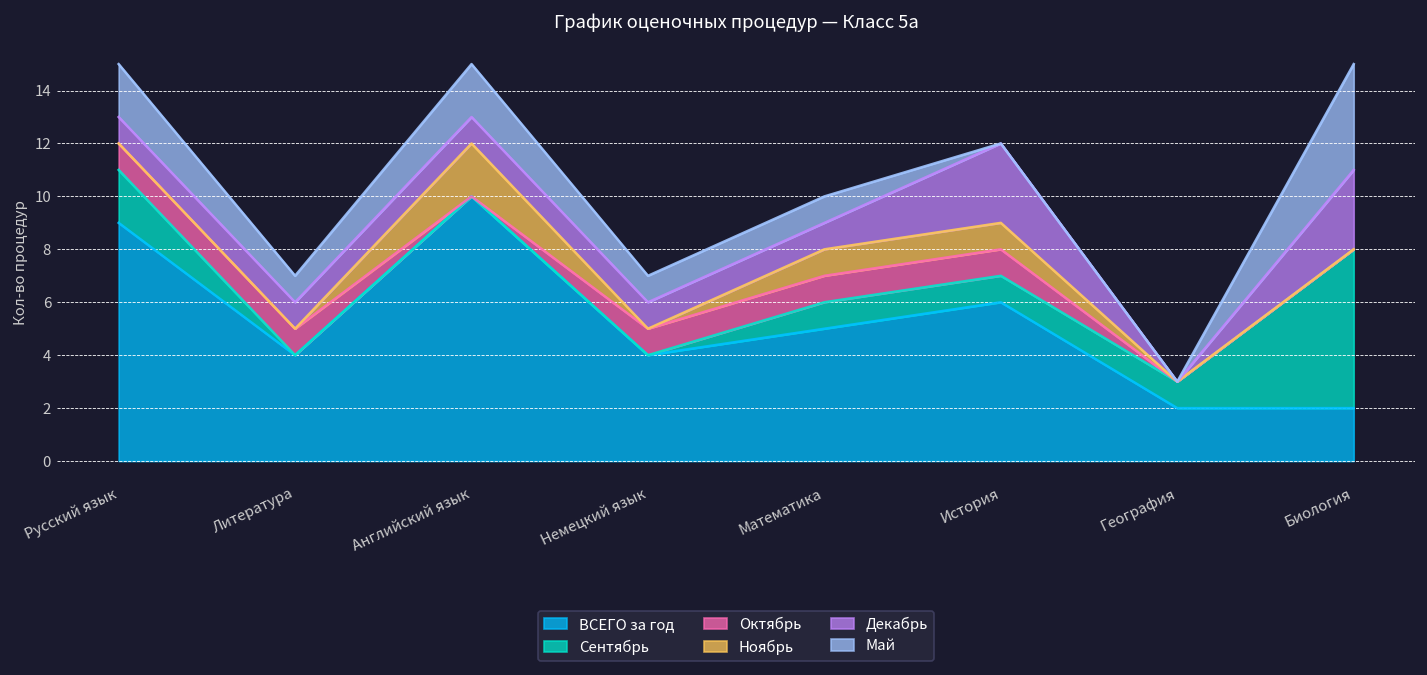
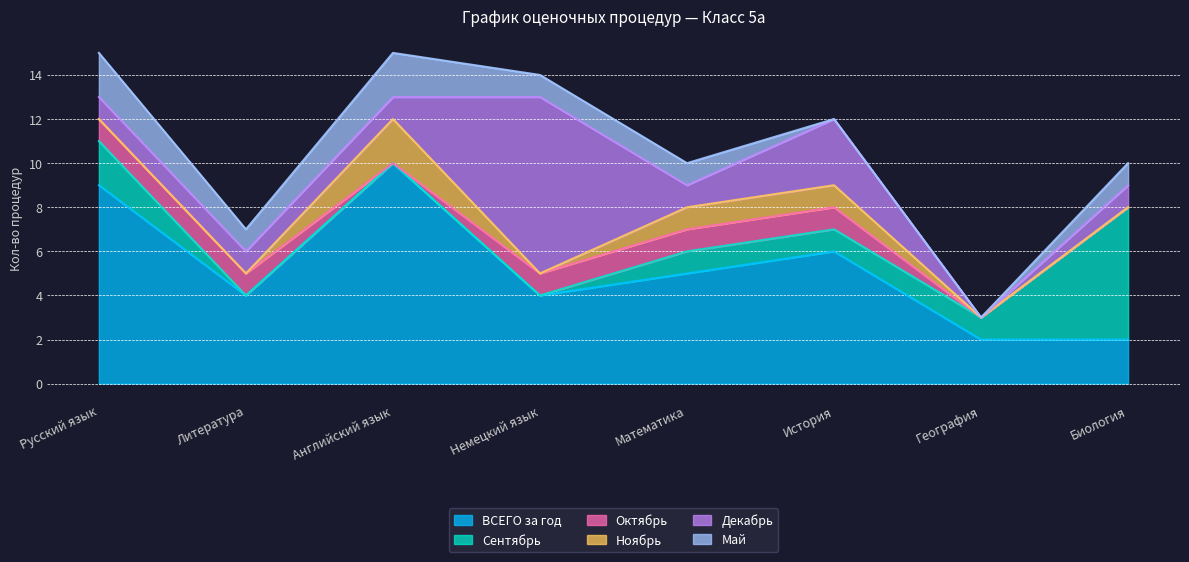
  {
    "ВСЕГО за год": {
      "Русский язык": 9,
      "Математика": 5,
      "История": 6,
      "География": 2,
      "Биология": 2
    },
    "Сентябрь": {
      "Русский язык": 2,
      "Математика": 1,
      "История": 1
    },
    "Октябрь": {
      "Математика": 1,
      "История": 1
    },
    "Ноябрь": {
      "Английский язык": 2,
      "Математика": 1,
      "История": 1
    },
    "Декабрь": {
      "Русский язык": 1,
      "Литература": 1,
      "Английский язык": 1,
-     "Немецкий язык": 1,
+     "Немецкий язык": 8,
      "Математика": 1,
-     "Биология": 3
+     "Биология": 1
    },
    "Май": {
      "Русский язык": 2,
      "Литература": 1,
      "Английский язык": 2,
      "Немецкий язык": 1,
      "Математика": 1,
-     "Биология": 4
+     "Биология": 1
    }
  }
